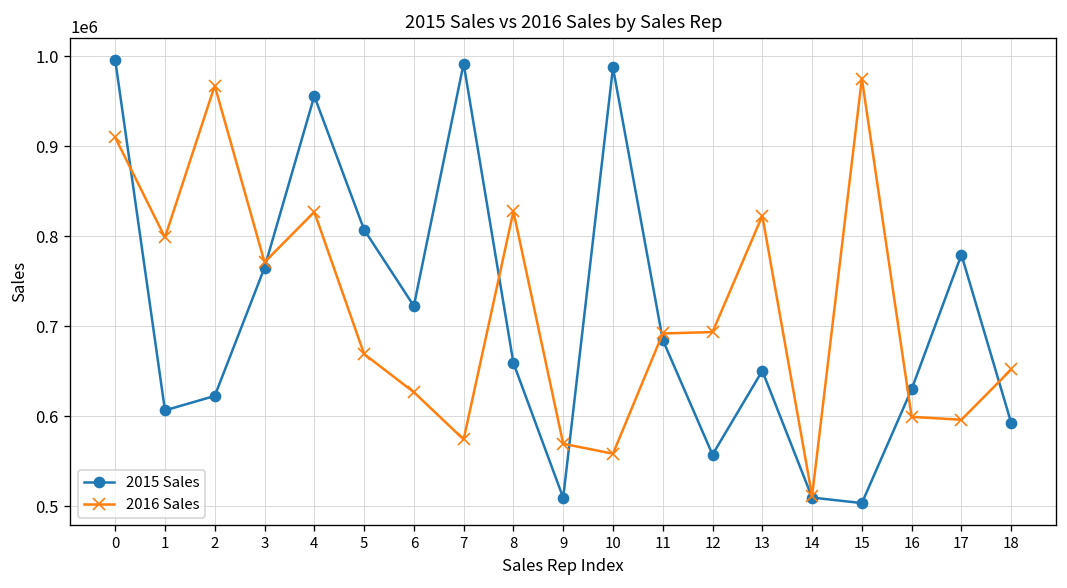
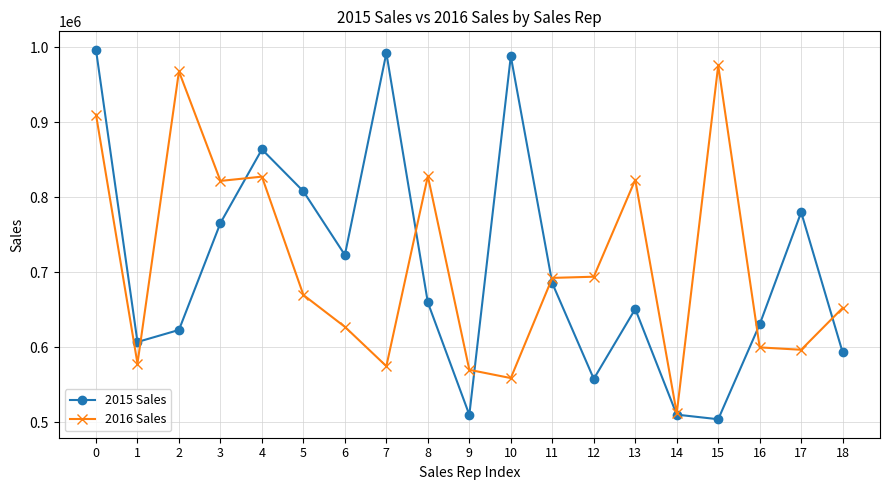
  {
    "2015 Sales": {
      "0": 1000000,
      "1": 610000,
      "2": 620000,
      "3": 770000,
-     "4": 960000,
+     "4": 860000,
      "5": 810000,
      "6": 720000,
      "7": 990000,
      "8": 660000,
      "9": 510000,
      "10": 990000,
      "11": 690000,
      "12": 560000,
      "13": 650000,
      "15": 500000,
      "16": 630000,
      "17": 780000,
      "18": 590000
    },
    "2016 Sales": {
      "0": 910000,
-     "1": 800000,
+     "1": 580000,
      "2": 970000,
-     "3": 770000,
+     "3": 820000,
      "4": 830000,
      "5": 670000,
      "6": 630000,
      "7": 570000,
      "8": 830000,
      "9": 570000,
      "10": 560000,
      "11": 690000,
      "12": 690000,
      "13": 820000,
      "15": 980000,
      "16": 600000,
      "17": 600000,
      "18": 650000
    }
  }
